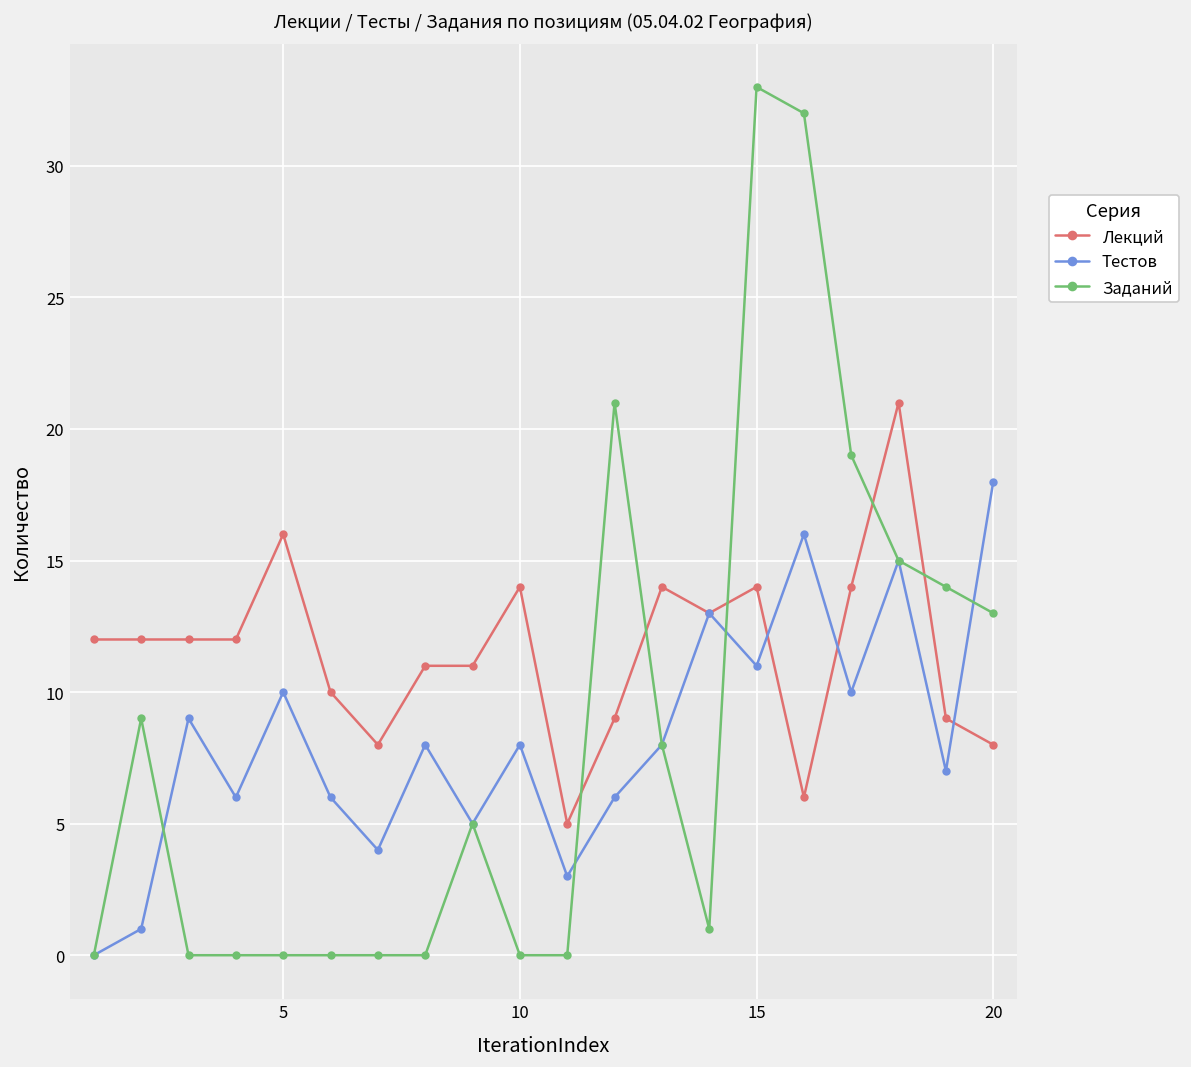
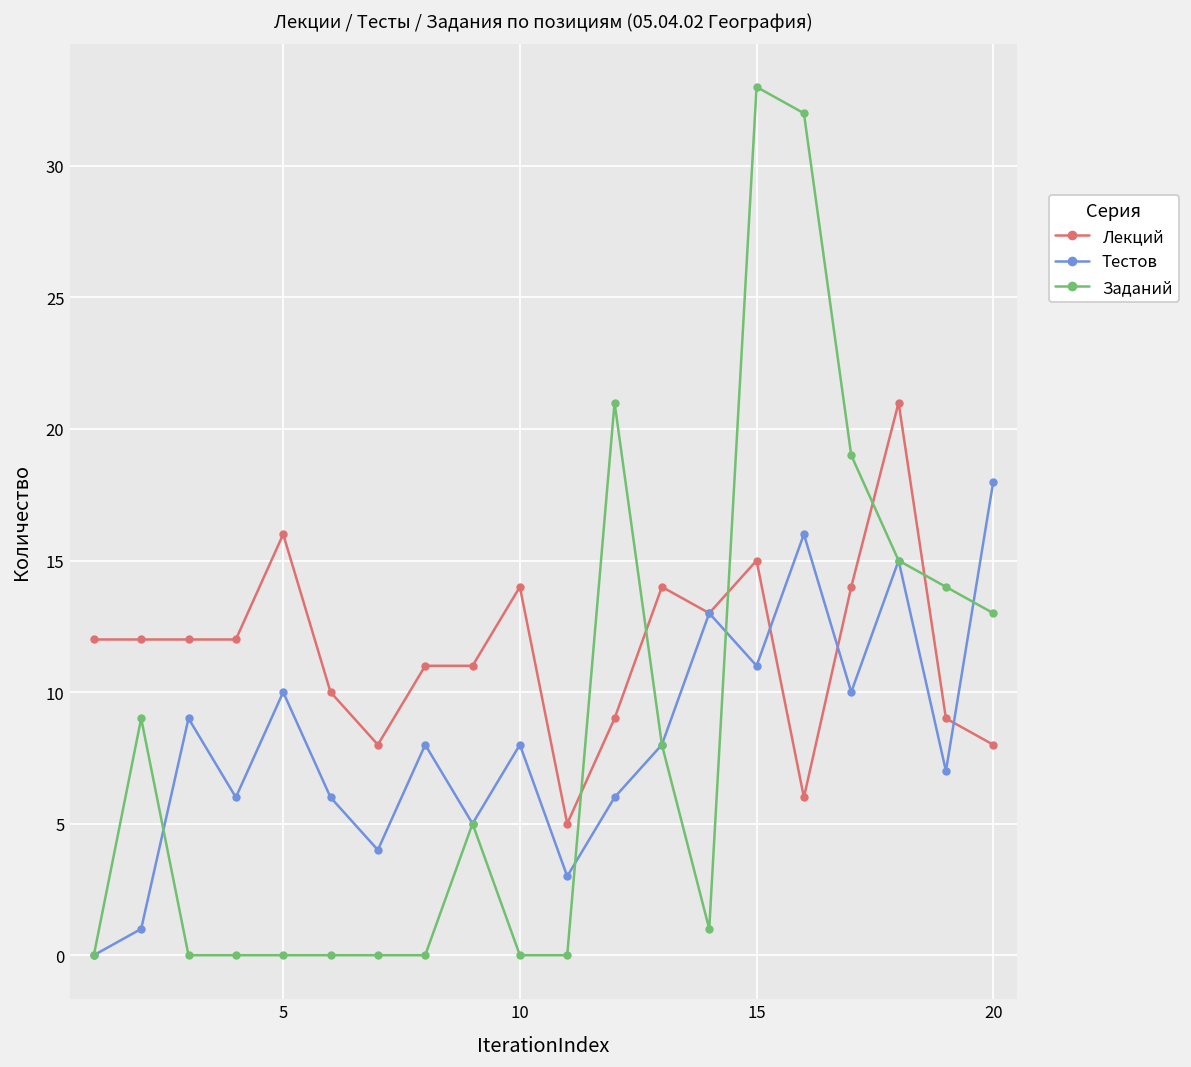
  {
    "Лекций": {
      "5": 16,
      "10": 14,
-     "15": 14,
+     "15": 15,
      "20": 8
    },
    "Тестов": {
      "5": 10,
      "10": 8,
      "15": 11,
      "20": 18
    },
    "Заданий": {
      "5": 0,
      "10": 0,
      "15": 33,
      "20": 13
    }
  }
